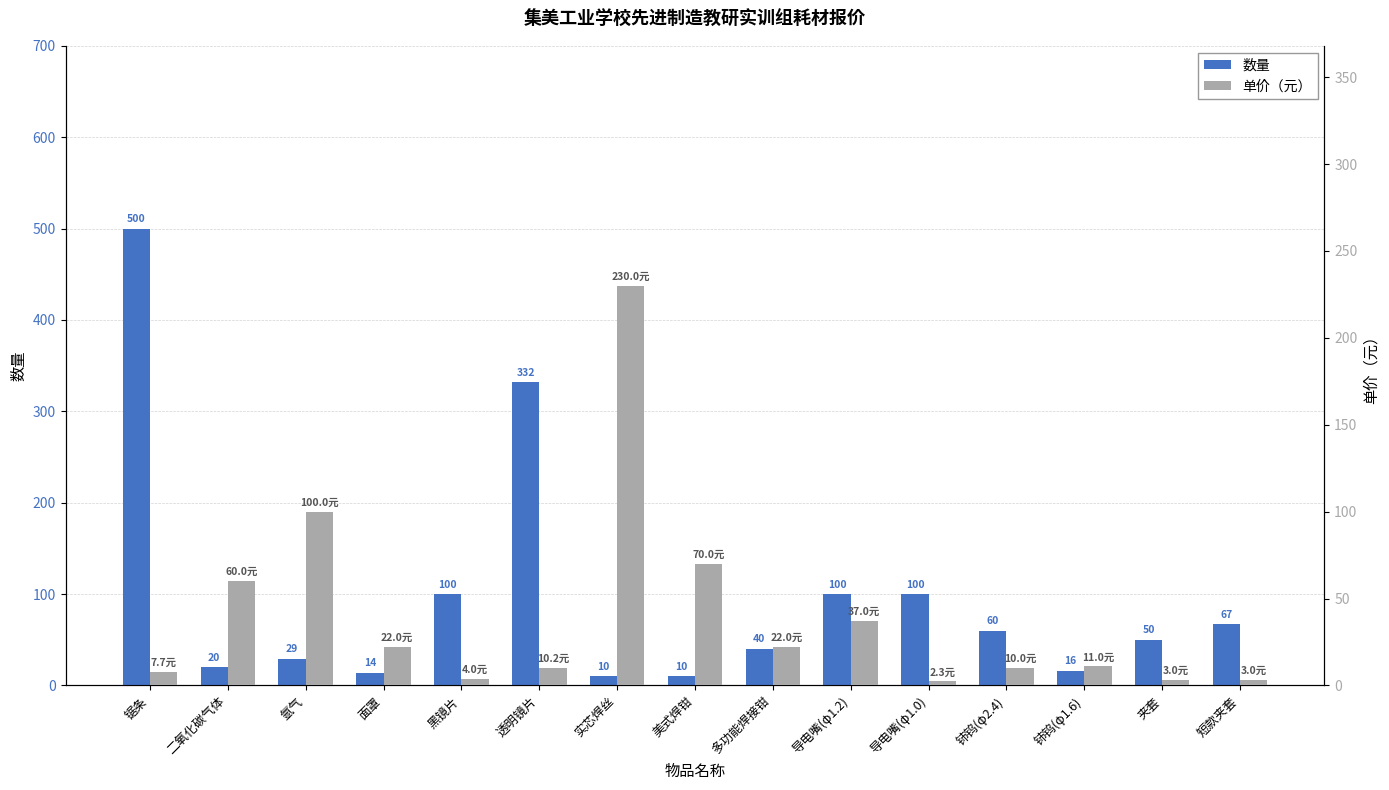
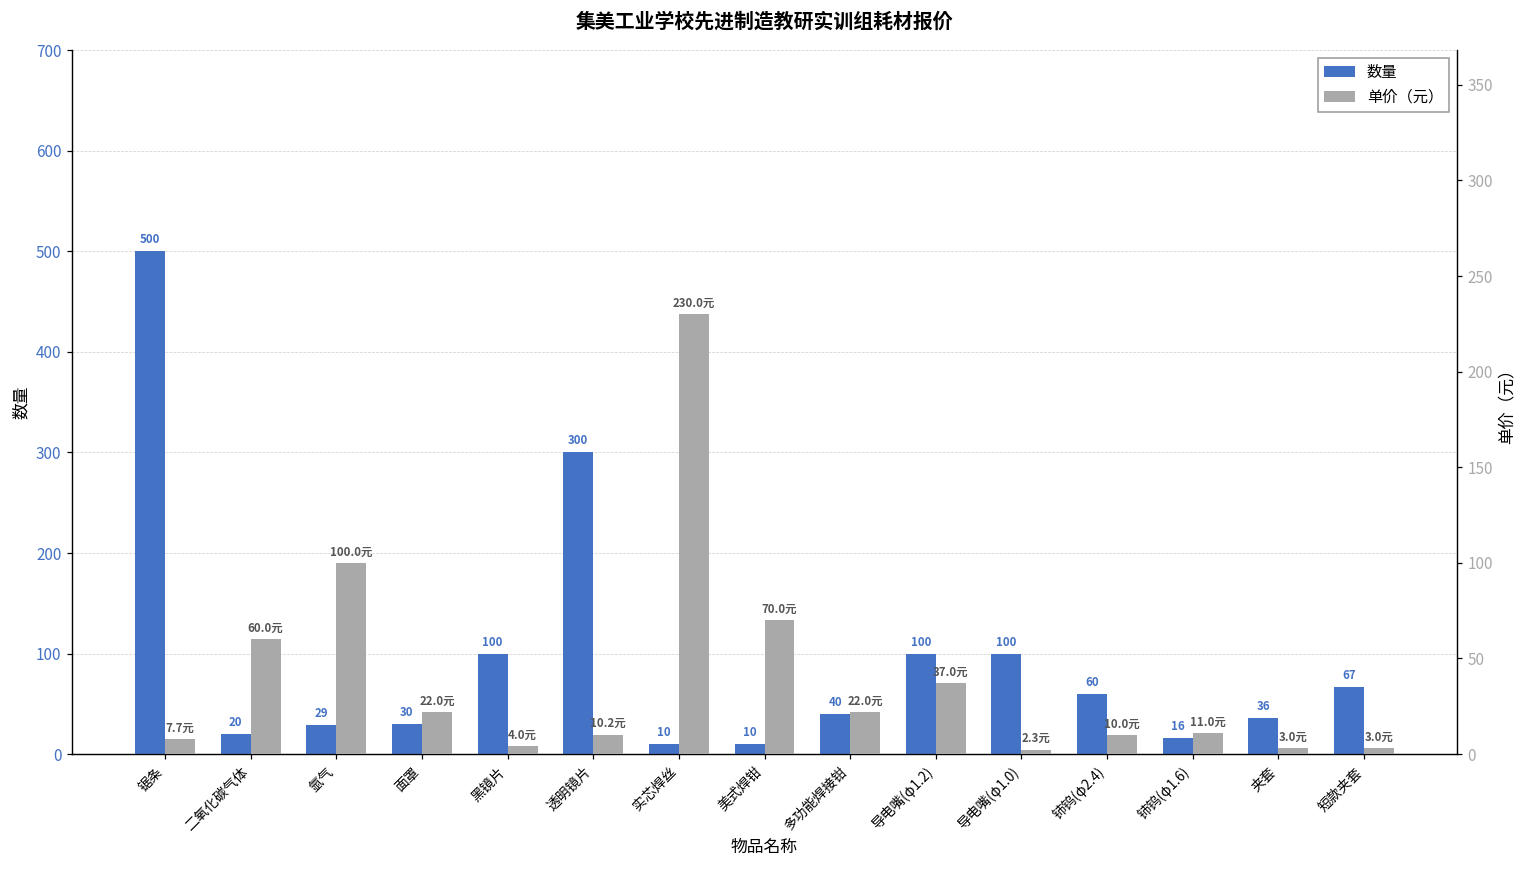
  {
    "数量": {
      "锯条": "500",
      "二氧化碳气体": "20",
      "氩气": "29",
-     "面罩": "14",
+     "面罩": "30",
      "黑镜片": "100",
-     "透明镜片": "332",
+     "透明镜片": "300",
      "实芯焊丝": "10",
      "美式焊钳": "10",
      "多功能焊接钳": "40",
      "导电嘴(φ1.2)": "100",
      "导电嘴(φ1.0)": "100",
      "铈钨(φ2.4)": "60",
      "铈钨(φ1.6)": "16",
-     "夹套": "50",
+     "夹套": "36",
      "短款夹套": "67"
    },
    "单价（元）": {
      "锯条": "7.7元",
      "二氧化碳气体": "60.0元",
      "氩气": "100.0元",
      "面罩": "22.0元",
      "黑镜片": "4.0元",
      "透明镜片": "10.2元",
      "实芯焊丝": "230.0元",
      "美式焊钳": "70.0元",
      "多功能焊接钳": "22.0元",
      "导电嘴(φ1.2)": "37.0元",
      "导电嘴(φ1.0)": "2.3元",
      "铈钨(φ2.4)": "10.0元",
      "铈钨(φ1.6)": "11.0元",
      "夹套": "3.0元",
      "短款夹套": "3.0元"
    }
  }
